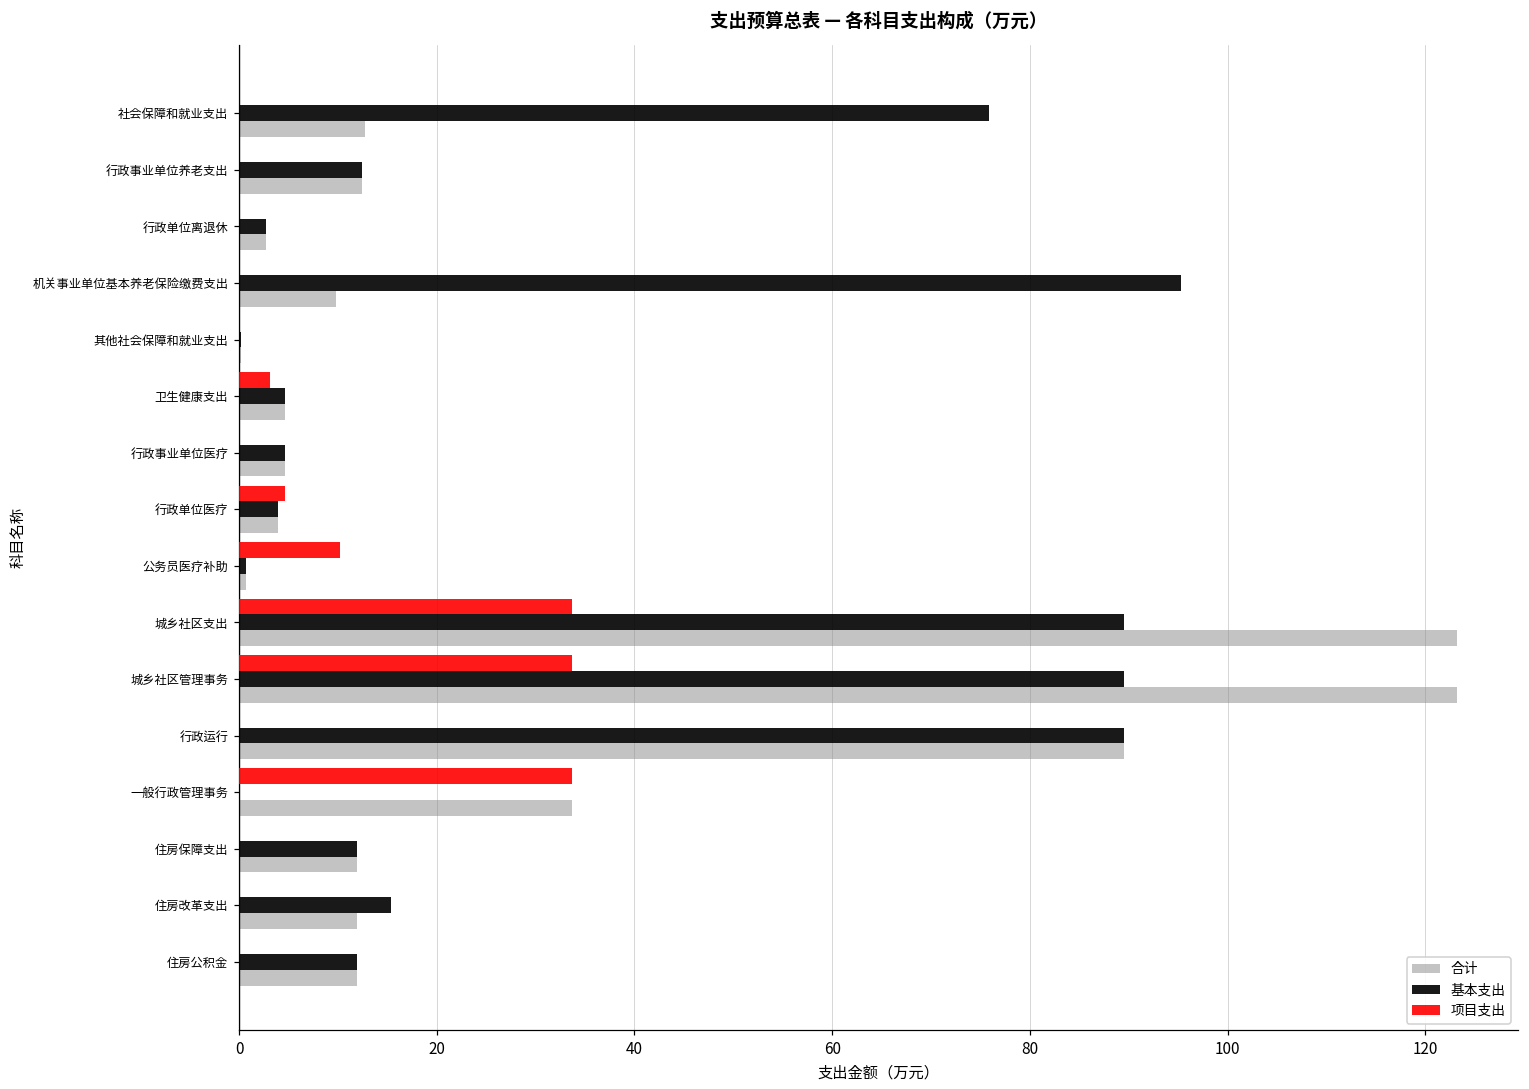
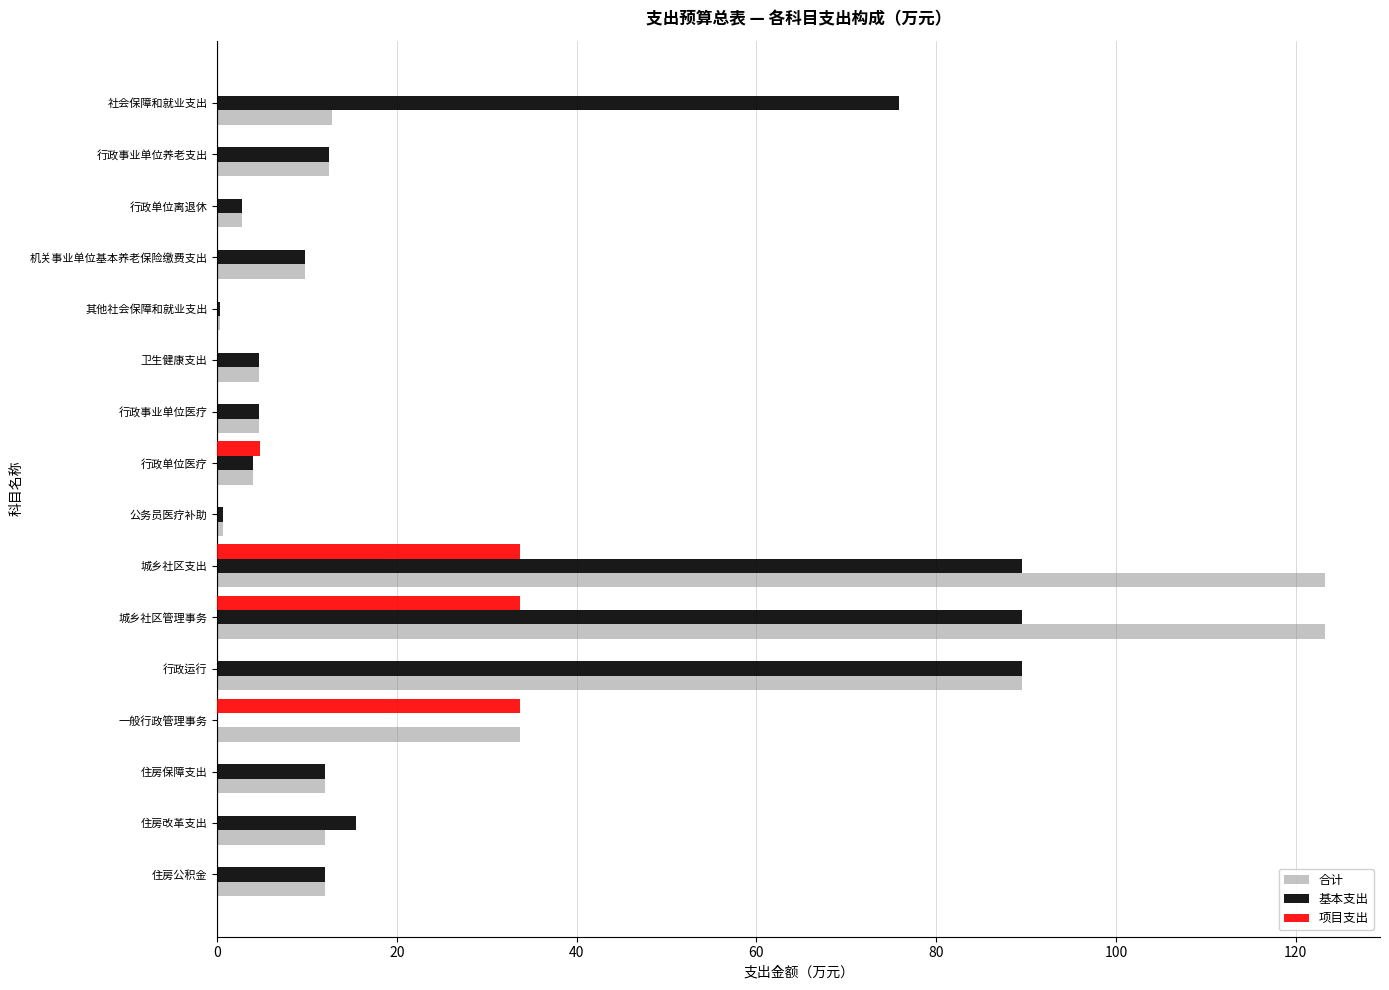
  {
    "合计": {
      "社会保障和就业支出": 13,
      "行政事业单位养老支出": 12,
      "行政单位离退休": 3,
      "机关事业单位基本养老保险缴费支出": 10,
      "卫生健康支出": 5,
      "行政事业单位医疗": 5,
      "行政单位医疗": 4,
      "公务员医疗补助": 1,
      "城乡社区支出": 123,
      "城乡社区管理事务": 123,
      "行政运行": 90,
      "一般行政管理事务": 34,
      "住房保障支出": 12,
      "住房改革支出": 12,
      "住房公积金": 12
    },
    "基本支出": {
      "社会保障和就业支出": 76,
      "行政事业单位养老支出": 12,
      "行政单位离退休": 3,
-     "机关事业单位基本养老保险缴费支出": 95,
+     "机关事业单位基本养老保险缴费支出": 10,
      "卫生健康支出": 5,
      "行政事业单位医疗": 5,
      "行政单位医疗": 4,
      "公务员医疗补助": 1,
      "城乡社区支出": 90,
      "城乡社区管理事务": 90,
      "行政运行": 90,
      "一般行政管理事务": 0,
      "住房保障支出": 12,
      "住房改革支出": 15,
      "住房公积金": 12
    },
    "项目支出": {
      "社会保障和就业支出": 0,
      "行政事业单位养老支出": 0,
      "行政单位离退休": 0,
      "机关事业单位基本养老保险缴费支出": 0,
      "其他社会保障和就业支出": 0,
-     "卫生健康支出": 3,
+     "卫生健康支出": 0,
      "行政事业单位医疗": 0,
      "行政单位医疗": 5,
-     "公务员医疗补助": 10,
+     "公务员医疗补助": 0,
      "城乡社区支出": 34,
      "城乡社区管理事务": 34,
      "行政运行": 0,
      "一般行政管理事务": 34,
      "住房保障支出": 0,
      "住房改革支出": 0,
      "住房公积金": 0
    }
  }
